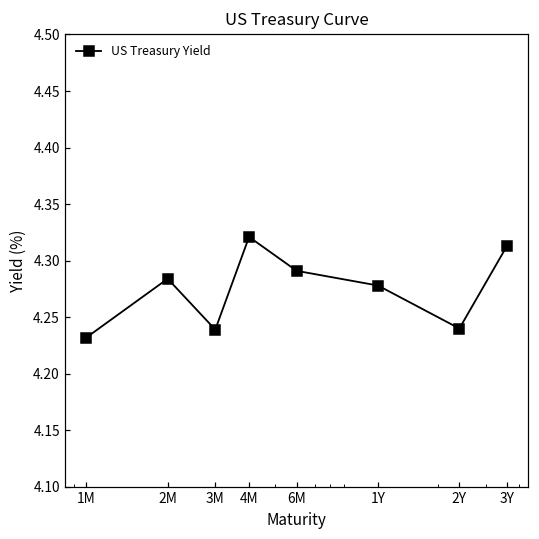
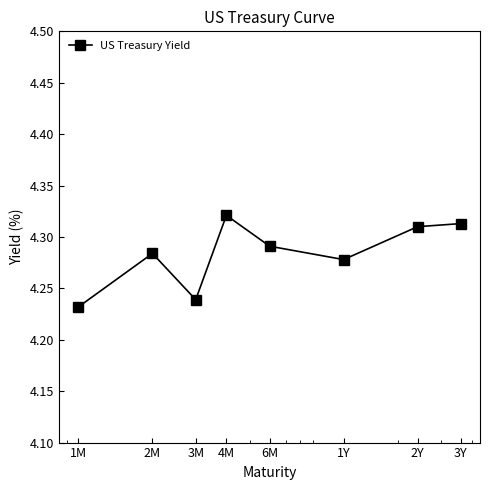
  {
    "1M": 4.23,
    "2M": 4.284,
    "3M": 4.24,
    "4M": 4.32,
    "6M": 4.29,
    "1Y": 4.28,
-   "2Y": 4.24,
+   "2Y": 4.31,
    "3Y": 4.313
  }
